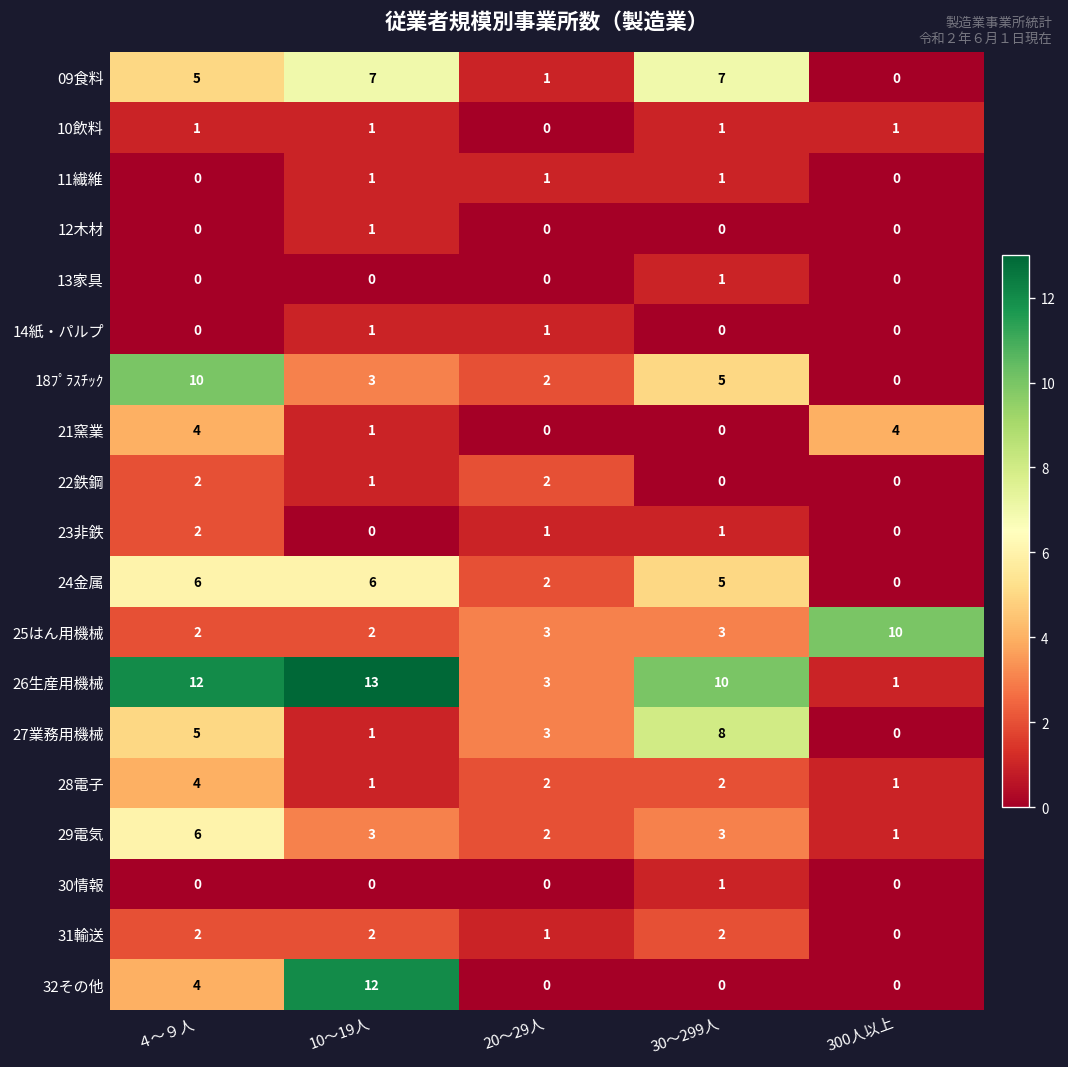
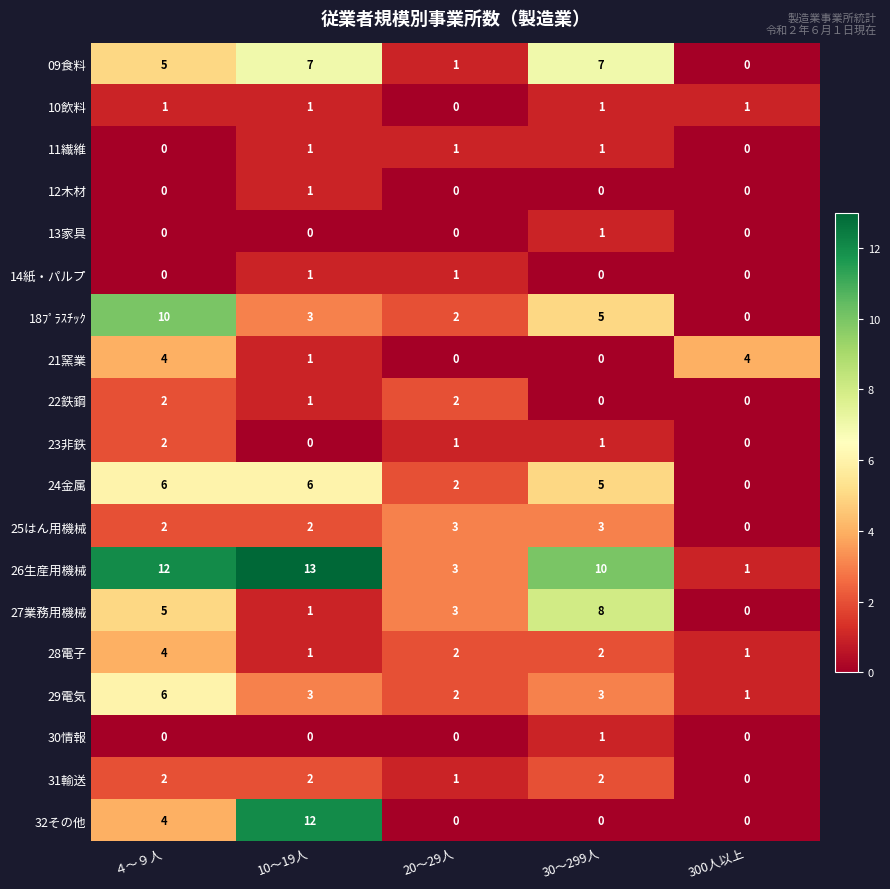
  {
    "09食料": {
      "４～９人": 5,
      "10～19人": 7,
      "20～29人": 1,
      "30～299人": 7,
      "300人以上": 0
    },
    "10飲料": {
      "４～９人": 1,
      "10～19人": 1,
      "20～29人": 0,
      "30～299人": 1,
      "300人以上": 1
    },
    "11繊維": {
      "４～９人": 0,
      "10～19人": 1,
      "20～29人": 1,
      "30～299人": 1,
      "300人以上": 0
    },
    "12木材": {
      "４～９人": 0,
      "10～19人": 1,
      "20～29人": 0,
      "30～299人": 0,
      "300人以上": 0
    },
    "13家具": {
      "４～９人": 0,
      "10～19人": 0,
      "20～29人": 0,
      "30～299人": 1,
      "300人以上": 0
    },
    "14紙・パルプ": {
      "４～９人": 0,
      "10～19人": 1,
      "20～29人": 1,
      "30～299人": 0,
      "300人以上": 0
    },
    "18ﾌﾟﾗｽﾁｯｸ": {
      "４～９人": 10,
      "10～19人": 3,
      "20～29人": 2,
      "30～299人": 5,
      "300人以上": 0
    },
    "21窯業": {
      "４～９人": 4,
      "10～19人": 1,
      "20～29人": 0,
      "30～299人": 0,
      "300人以上": 4
    },
    "22鉄鋼": {
      "４～９人": 2,
      "10～19人": 1,
      "20～29人": 2,
      "30～299人": 0,
      "300人以上": 0
    },
    "23非鉄": {
      "４～９人": 2,
      "10～19人": 0,
      "20～29人": 1,
      "30～299人": 1,
      "300人以上": 0
    },
    "24金属": {
      "４～９人": 6,
      "10～19人": 6,
      "20～29人": 2,
      "30～299人": 5,
      "300人以上": 0
    },
    "25はん用機械": {
      "４～９人": 2,
      "10～19人": 2,
      "20～29人": 3,
      "30～299人": 3,
-     "300人以上": 10
+     "300人以上": 0
    },
    "26生産用機械": {
      "４～９人": 12,
      "10～19人": 13,
      "20～29人": 3,
      "30～299人": 10,
      "300人以上": 1
    },
    "27業務用機械": {
      "４～９人": 5,
      "10～19人": 1,
      "20～29人": 3,
      "30～299人": 8,
      "300人以上": 0
    },
    "28電子": {
      "４～９人": 4,
      "10～19人": 1,
      "20～29人": 2,
      "30～299人": 2,
      "300人以上": 1
    },
    "29電気": {
      "４～９人": 6,
      "10～19人": 3,
      "20～29人": 2,
      "30～299人": 3,
      "300人以上": 1
    },
    "30情報": {
      "４～９人": 0,
      "10～19人": 0,
      "20～29人": 0,
      "30～299人": 1,
      "300人以上": 0
    },
    "31輸送": {
      "４～９人": 2,
      "10～19人": 2,
      "20～29人": 1,
      "30～299人": 2,
      "300人以上": 0
    },
    "32その他": {
      "４～９人": 4,
      "10～19人": 12,
      "20～29人": 0,
      "30～299人": 0,
      "300人以上": 0
    }
  }
